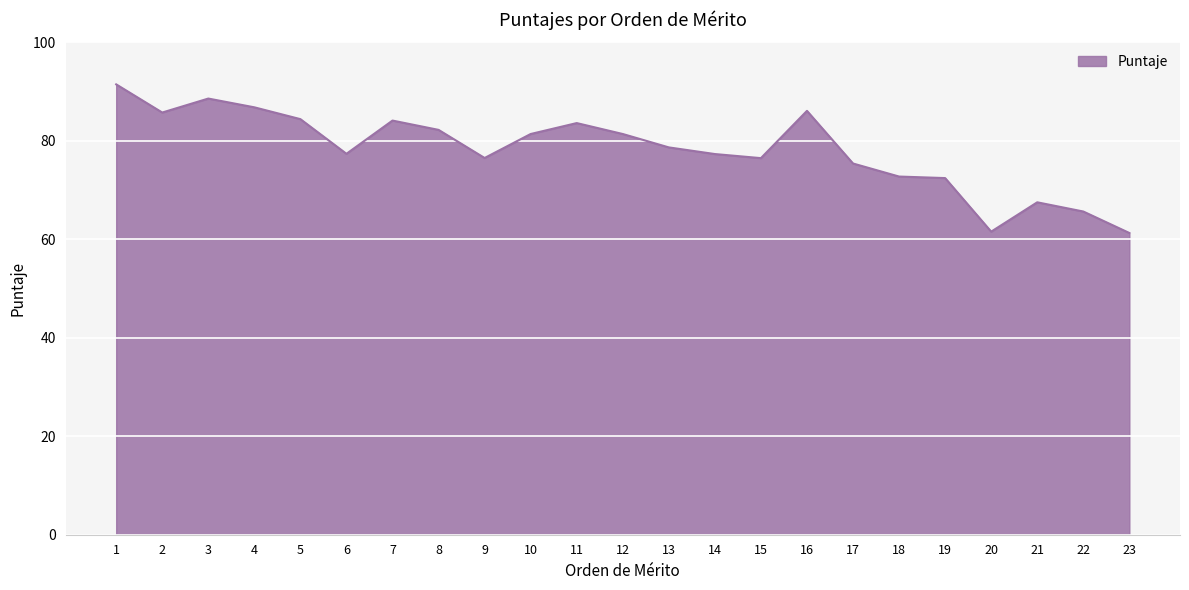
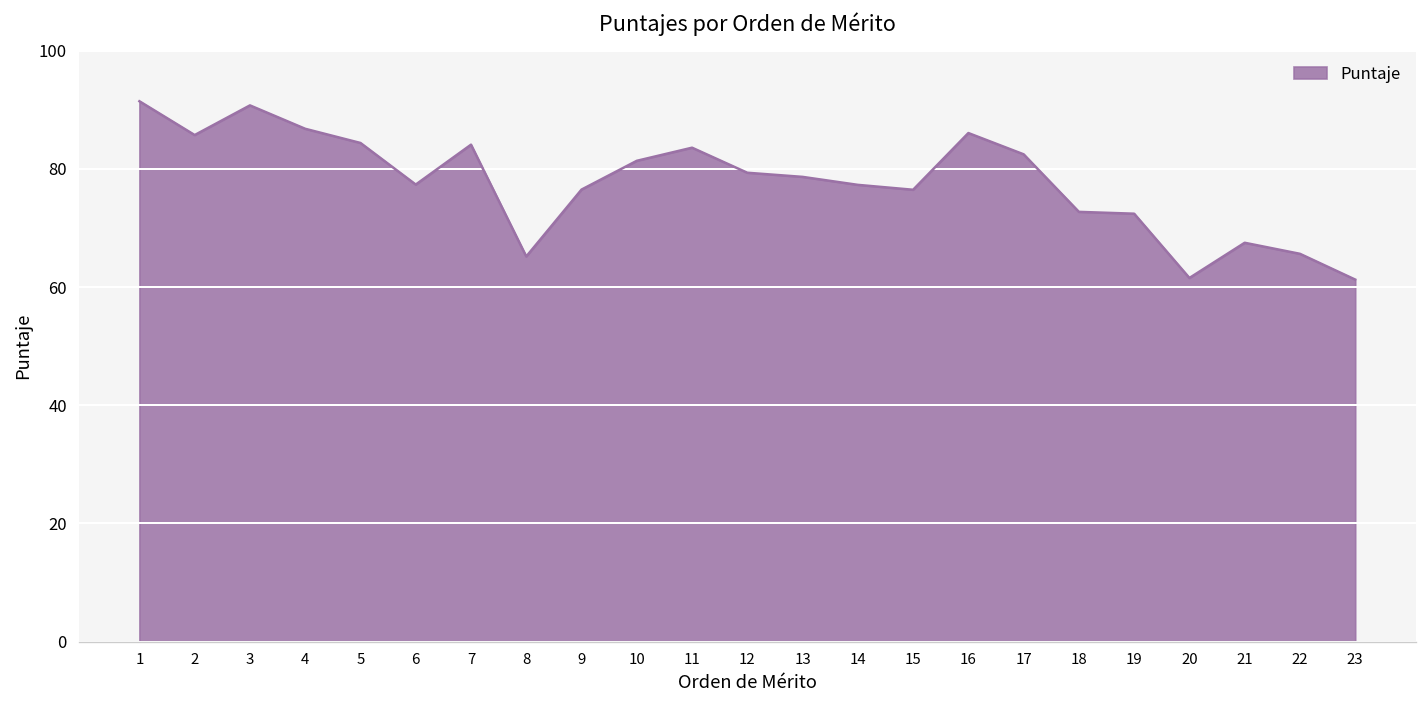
  {
    "1": 91,
    "2": 86,
-   "3": 89,
+   "3": 91,
    "4": 87,
    "5": 84,
    "6": 77,
    "7": 84,
-   "8": 82,
+   "8": 65,
    "9": 77,
    "10": 81,
    "11": 84,
-   "12": 81,
+   "12": 79,
    "13": 79,
    "14": 77,
    "15": 76,
    "16": 86,
-   "17": 75,
+   "17": 82,
    "18": 73,
    "19": 72,
    "20": 62,
    "21": 68,
    "22": 66,
    "23": 61
  }
